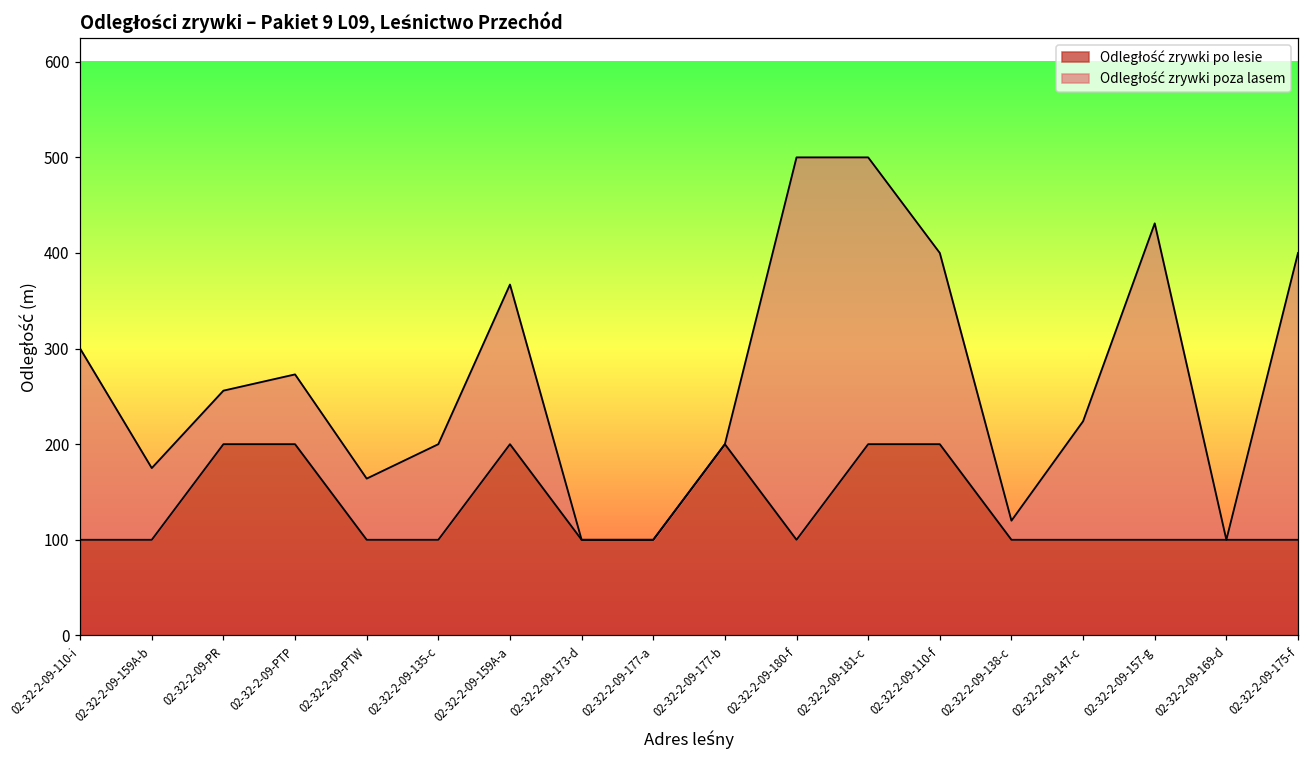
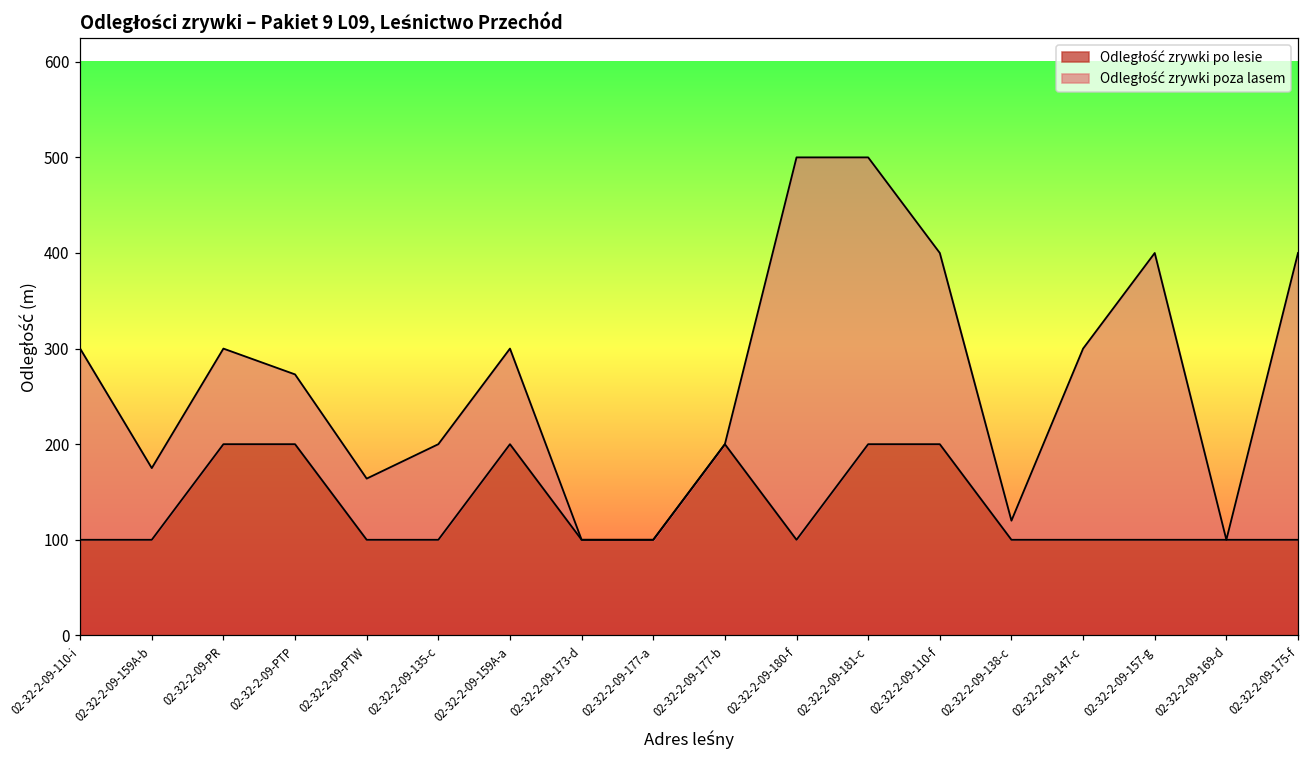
  {
    "Odległość zrywki po lesie": {
      "02-32-2-09-110-i": 100,
      "02-32-2-09-159A-b": 100,
      "02-32-2-09-PR": 200,
      "02-32-2-09-PTP": 200,
      "02-32-2-09-PTW": 100,
      "02-32-2-09-135-c": 100,
      "02-32-2-09-159A-a": 200,
      "02-32-2-09-180-f": 100,
      "02-32-2-09-181-c": 200,
      "02-32-2-09-110-f": 200,
      "02-32-2-09-138-c": 100,
      "02-32-2-09-147-c": 100,
      "02-32-2-09-157-g": 100,
      "02-32-2-09-175-f": 100
    },
    "Odległość zrywki poza lasem": {
      "02-32-2-09-110-i": 200,
      "02-32-2-09-159A-b": 80,
-     "02-32-2-09-PR": 60,
+     "02-32-2-09-PR": 100,
      "02-32-2-09-PTP": 70,
      "02-32-2-09-PTW": 60,
      "02-32-2-09-135-c": 100,
-     "02-32-2-09-159A-a": 170,
+     "02-32-2-09-159A-a": 100,
      "02-32-2-09-180-f": 400,
      "02-32-2-09-181-c": 300,
      "02-32-2-09-110-f": 200,
      "02-32-2-09-138-c": 20,
-     "02-32-2-09-147-c": 120,
-     "02-32-2-09-157-g": 330,
+     "02-32-2-09-147-c": 200,
+     "02-32-2-09-157-g": 300,
      "02-32-2-09-175-f": 300
    }
  }
